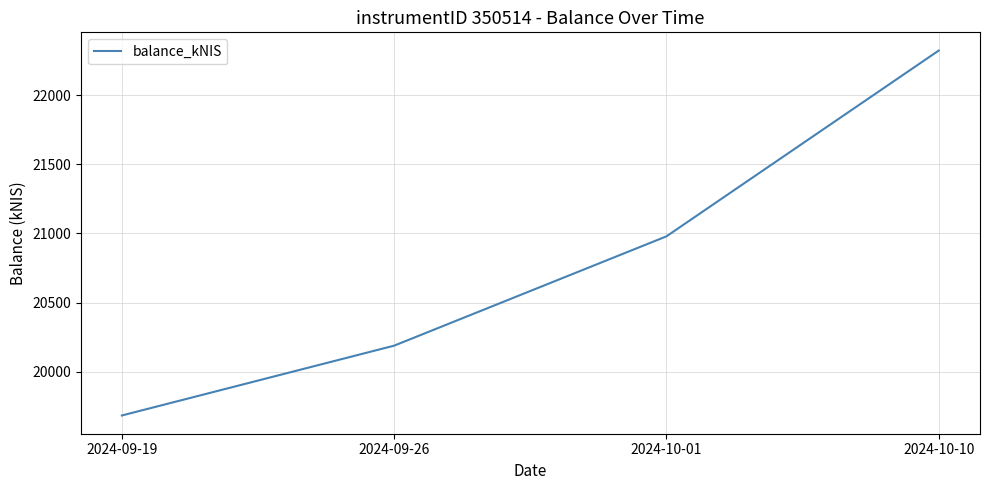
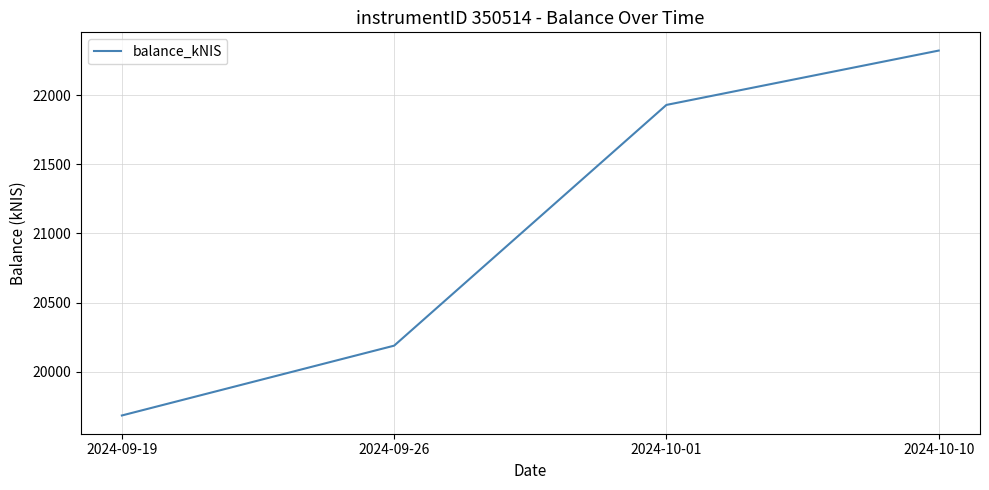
  {
    "2024-09-19": 19690,
    "2024-09-26": 20190,
-   "2024-10-01": 20980,
+   "2024-10-01": 21930,
    "2024-10-10": 22320
  }
